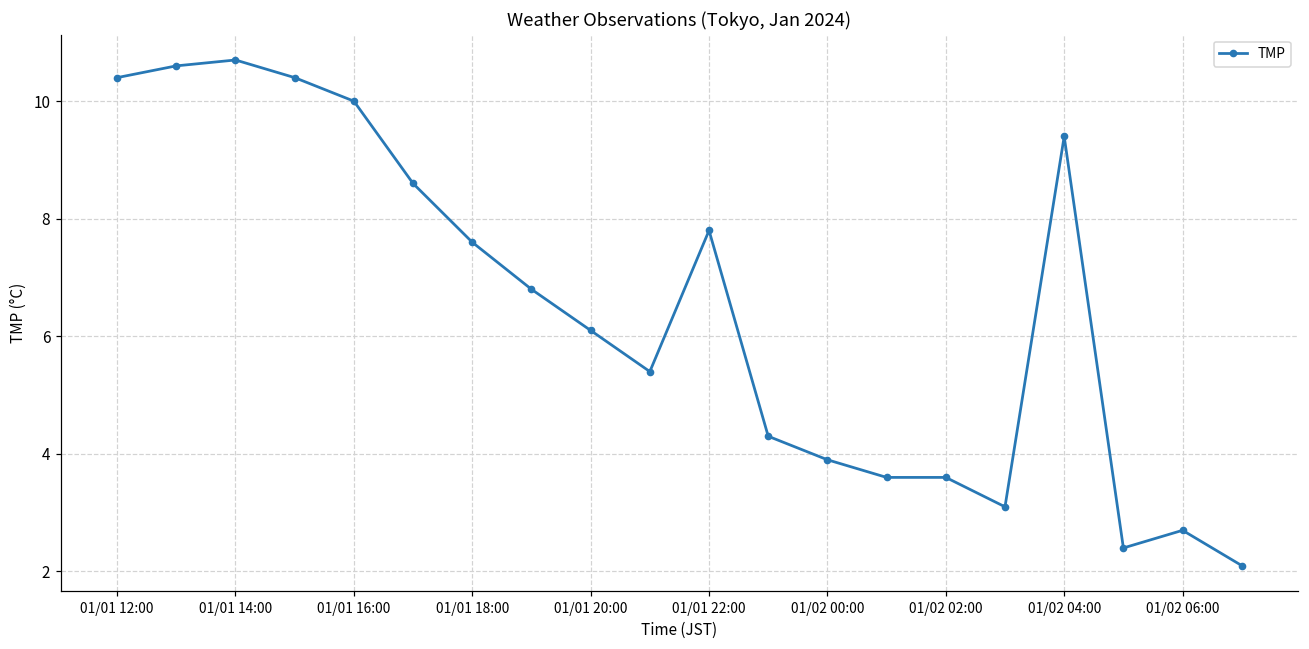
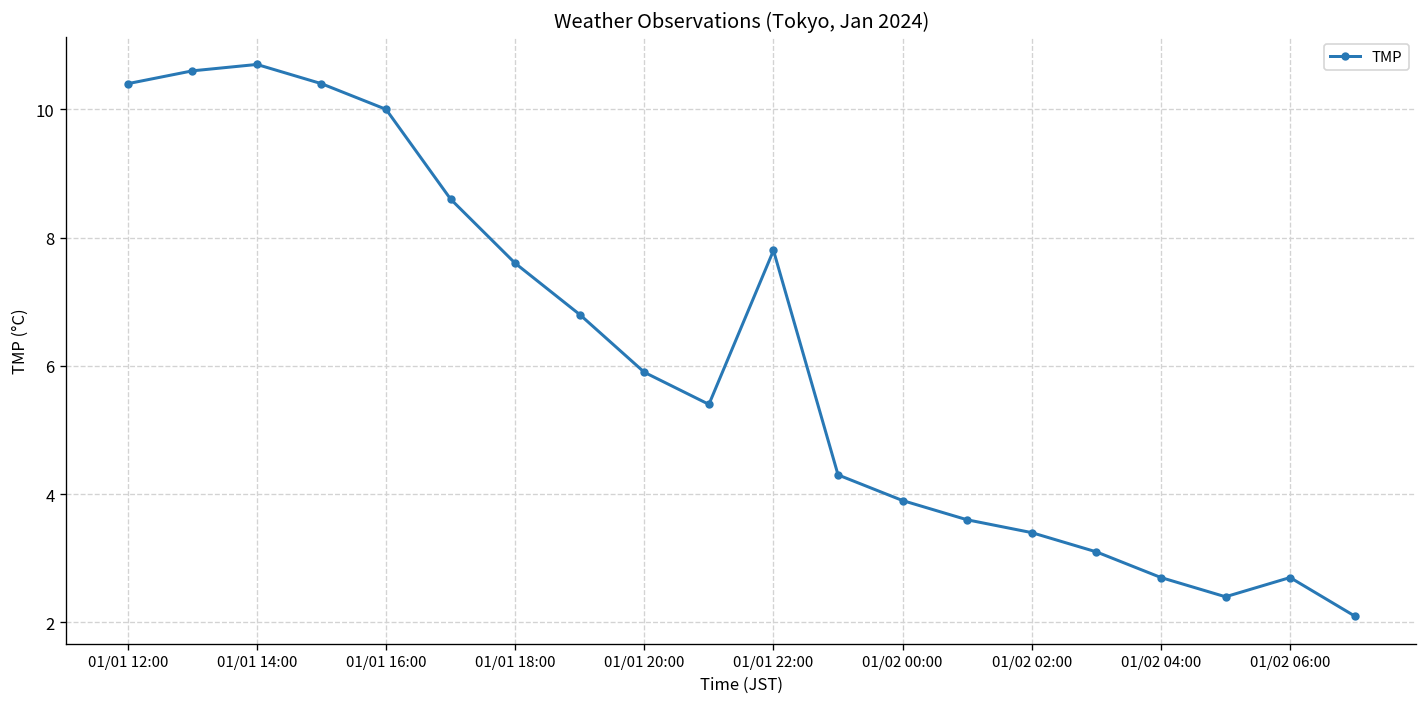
  {
    "01/01 12:00": 10.4,
    "01/01 14:00": 10.7,
    "01/01 16:00": 10.0,
    "01/01 18:00": 7.6,
-   "01/01 20:00": 6.1,
+   "01/01 20:00": 5.9,
    "01/01 22:00": 7.8,
    "01/02 00:00": 3.9,
-   "01/02 02:00": 3.6,
-   "01/02 04:00": 9.4,
+   "01/02 02:00": 3.4,
+   "01/02 04:00": 2.7,
    "01/02 06:00": 2.7
  }
